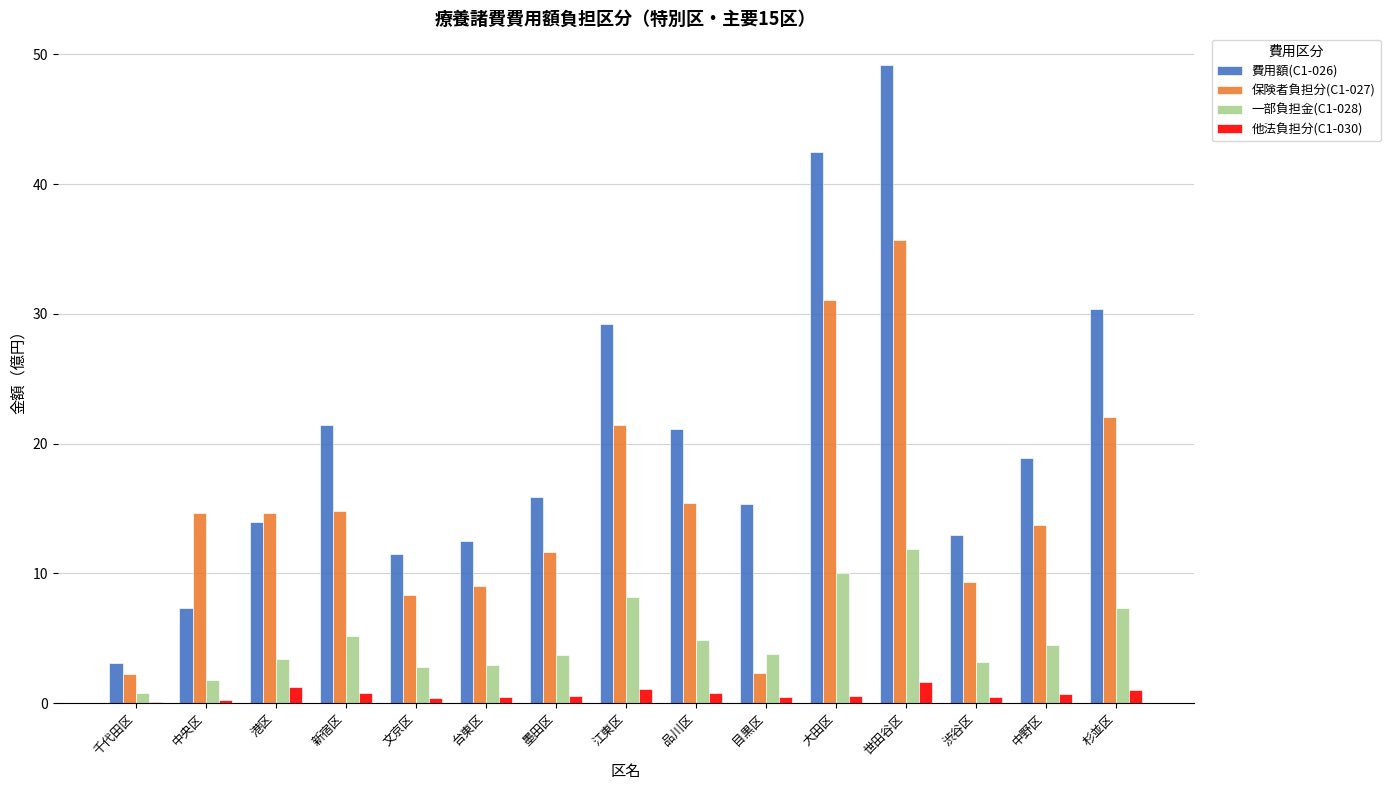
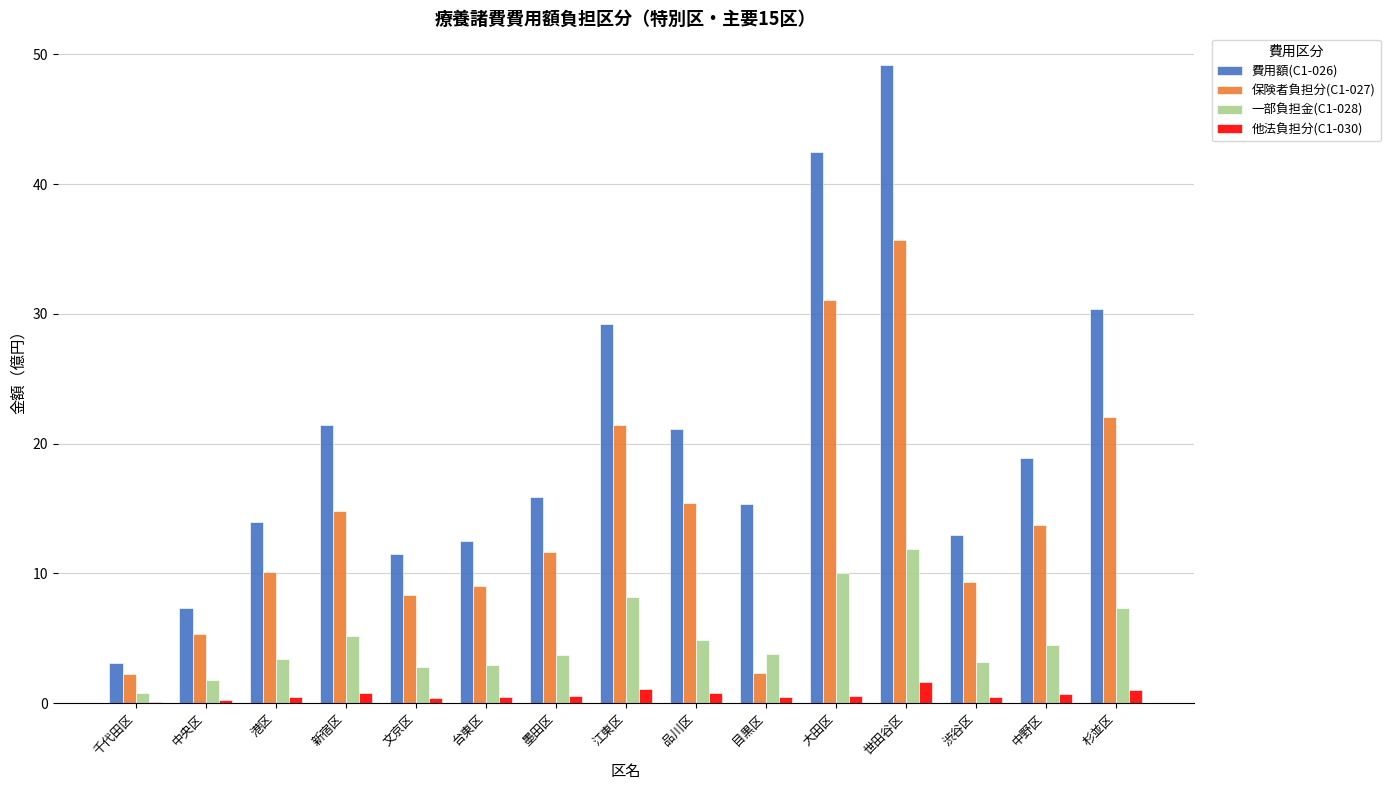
  {
    "費用額(C1-026)": {
      "千代田区": 3.1,
      "中央区": 7.4,
      "港区": 14.0,
      "新宿区": 21.5,
      "文京区": 11.5,
      "台東区": 12.5,
      "墨田区": 15.9,
      "江東区": 29.2,
      "品川区": 21.1,
      "目黒区": 15.4,
      "大田区": 42.5,
      "世田谷区": 49.2,
      "渋谷区": 12.9,
      "中野区": 18.9,
      "杉並区": 30.4
    },
    "保険者負担分(C1-027)": {
      "千代田区": 2.2,
-     "中央区": 14.7,
-     "港区": 14.6,
+     "中央区": 5.3,
+     "港区": 10.1,
      "新宿区": 14.8,
      "文京区": 8.3,
      "台東区": 9.1,
      "墨田区": 11.6,
      "江東区": 21.4,
      "品川区": 15.4,
      "目黒区": 2.4,
      "大田区": 31.1,
      "世田谷区": 35.7,
      "渋谷区": 9.3,
      "中野区": 13.7,
      "杉並区": 22.0
    },
    "一部負担金(C1-028)": {
      "千代田区": 0.8,
      "中央区": 1.8,
      "港区": 3.4,
      "新宿区": 5.1,
      "文京区": 2.8,
      "台東区": 3.0,
      "墨田区": 3.7,
      "江東区": 8.2,
      "品川区": 4.9,
      "目黒区": 3.8,
      "大田区": 10.0,
      "世田谷区": 11.9,
      "渋谷区": 3.2,
      "中野区": 4.5,
      "杉並区": 7.4
    },
    "他法負担分(C1-030)": {
      "中央区": 0.3,
-     "港区": 1.2,
+     "港区": 0.5,
      "新宿区": 0.8,
      "文京区": 0.4,
      "台東区": 0.4,
      "墨田区": 0.5,
      "江東区": 1.1,
      "品川区": 0.8,
      "目黒区": 0.5,
      "大田区": 0.5,
      "世田谷区": 1.6,
      "渋谷区": 0.4,
      "中野区": 0.7,
      "杉並区": 1.0
    }
  }
